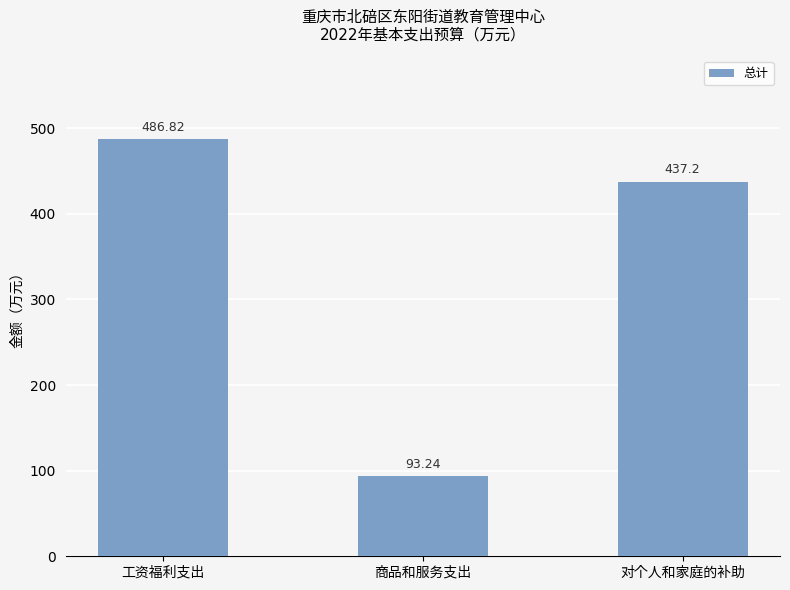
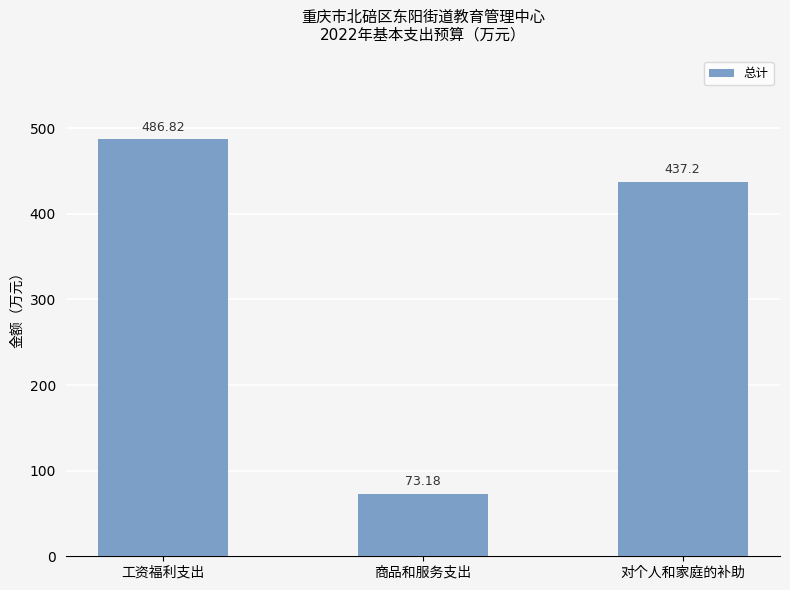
  {
    "工资福利支出": 486.82,
-   "商品和服务支出": 93.24,
+   "商品和服务支出": 73.18,
    "对个人和家庭的补助": 437.2
  }
